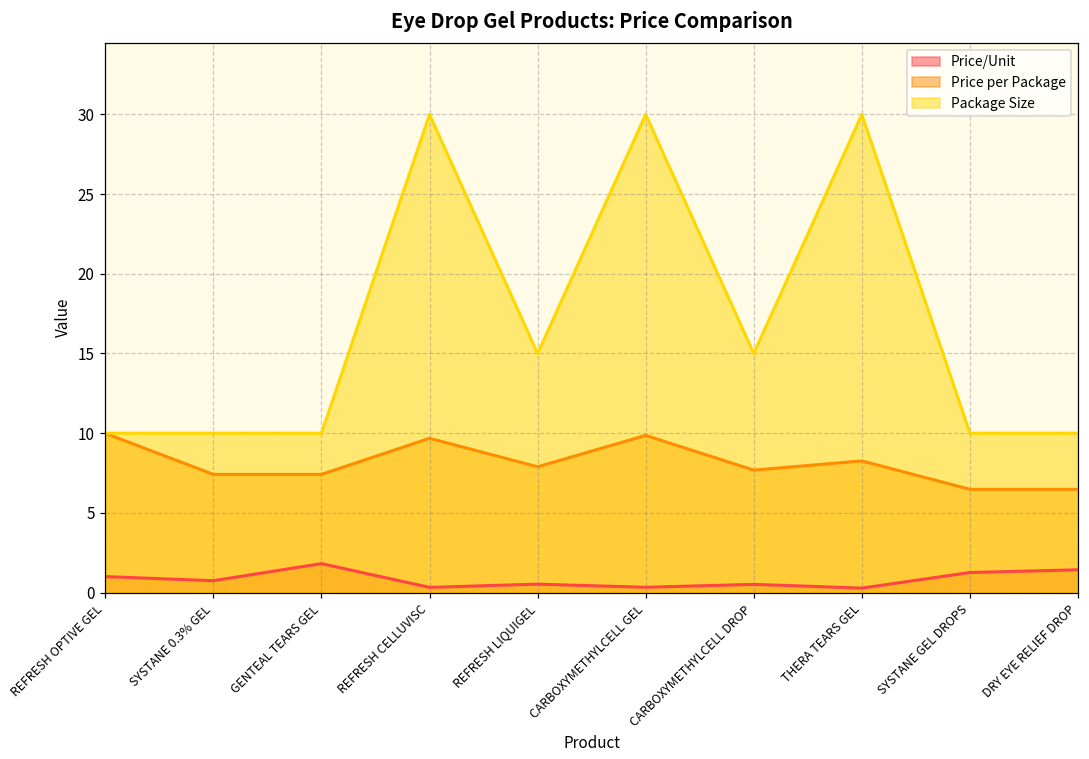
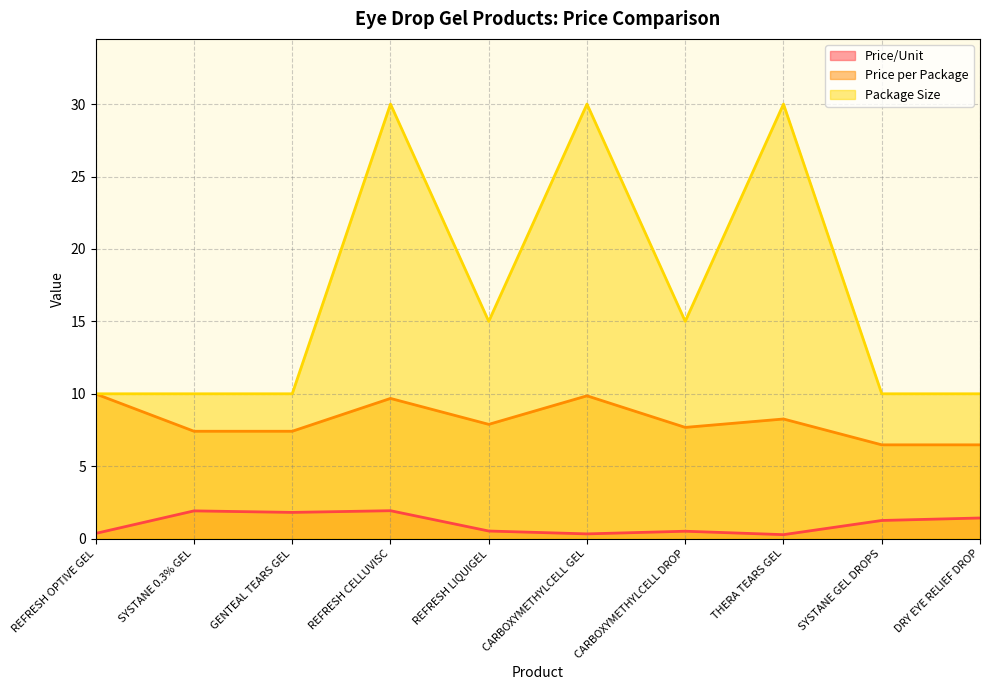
  {
    "Price/Unit": {
-     "REFRESH OPTIVE GEL": 1.0,
-     "SYSTANE 0.3% GEL": 0.7,
+     "REFRESH OPTIVE GEL": 0.4,
+     "SYSTANE 0.3% GEL": 1.9,
      "GENTEAL TEARS GEL": 1.8,
-     "REFRESH CELLUVISC": 0.3,
+     "REFRESH CELLUVISC": 1.9,
      "REFRESH LIQUIGEL": 0.5,
      "CARBOXYMETHYLCELL GEL": 0.3,
      "CARBOXYMETHYLCELL DROP": 0.5,
      "THERA TEARS GEL": 0.3,
      "SYSTANE GEL DROPS": 1.3,
      "DRY EYE RELIEF DROP": 1.4
    }
  }
